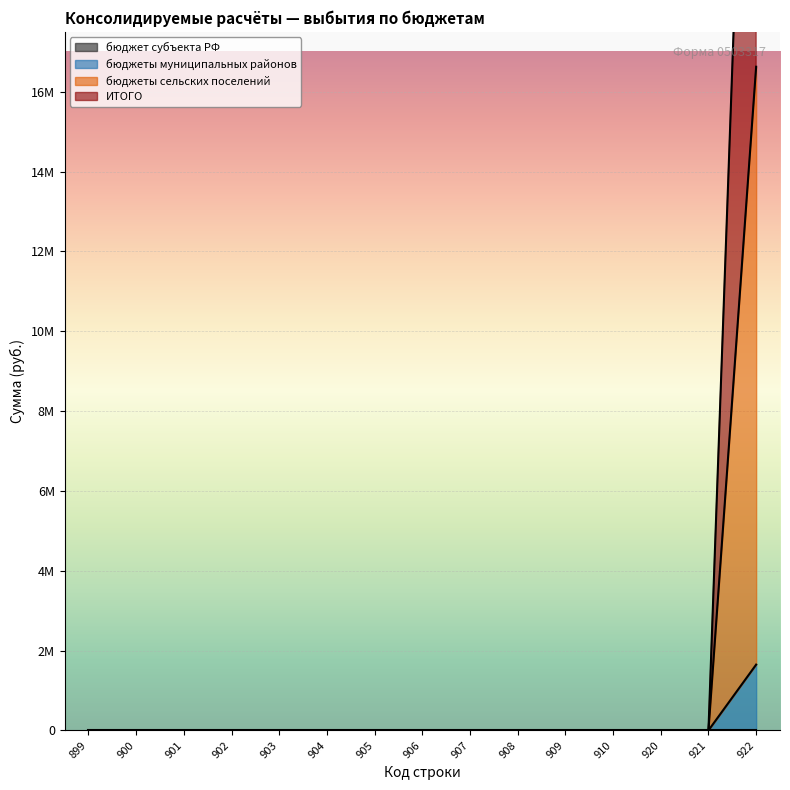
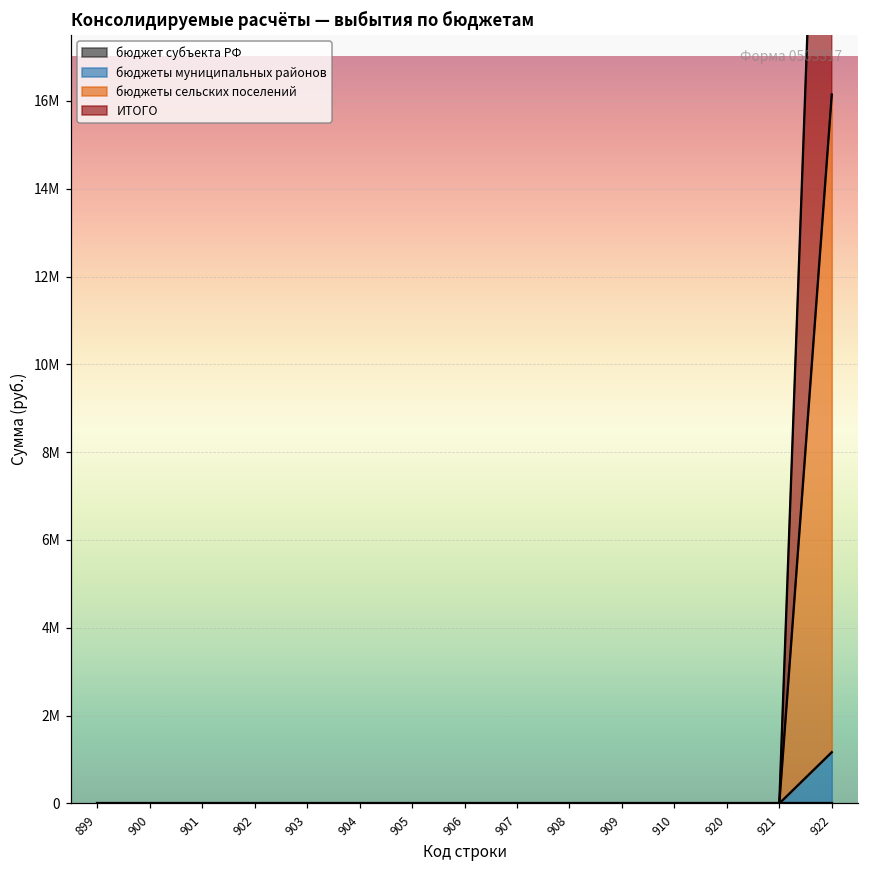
  {
    "бюджет субъекта РФ": {
      "922": 0
    },
    "бюджеты муниципальных районов": {
-     "922": 1600000
+     "922": 1200000
    },
    "бюджеты сельских поселений": {
      "922": 15000000
    }
  }
